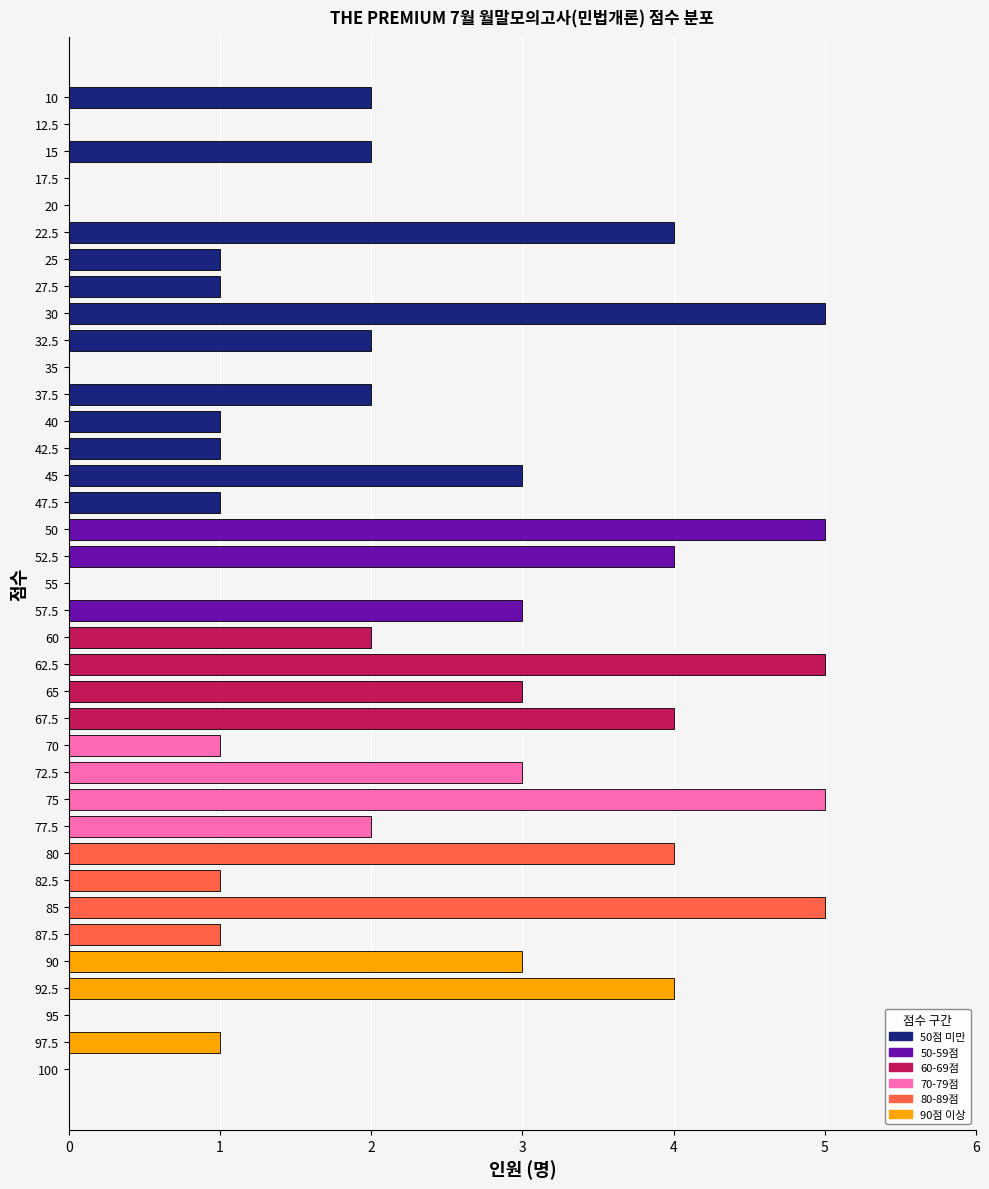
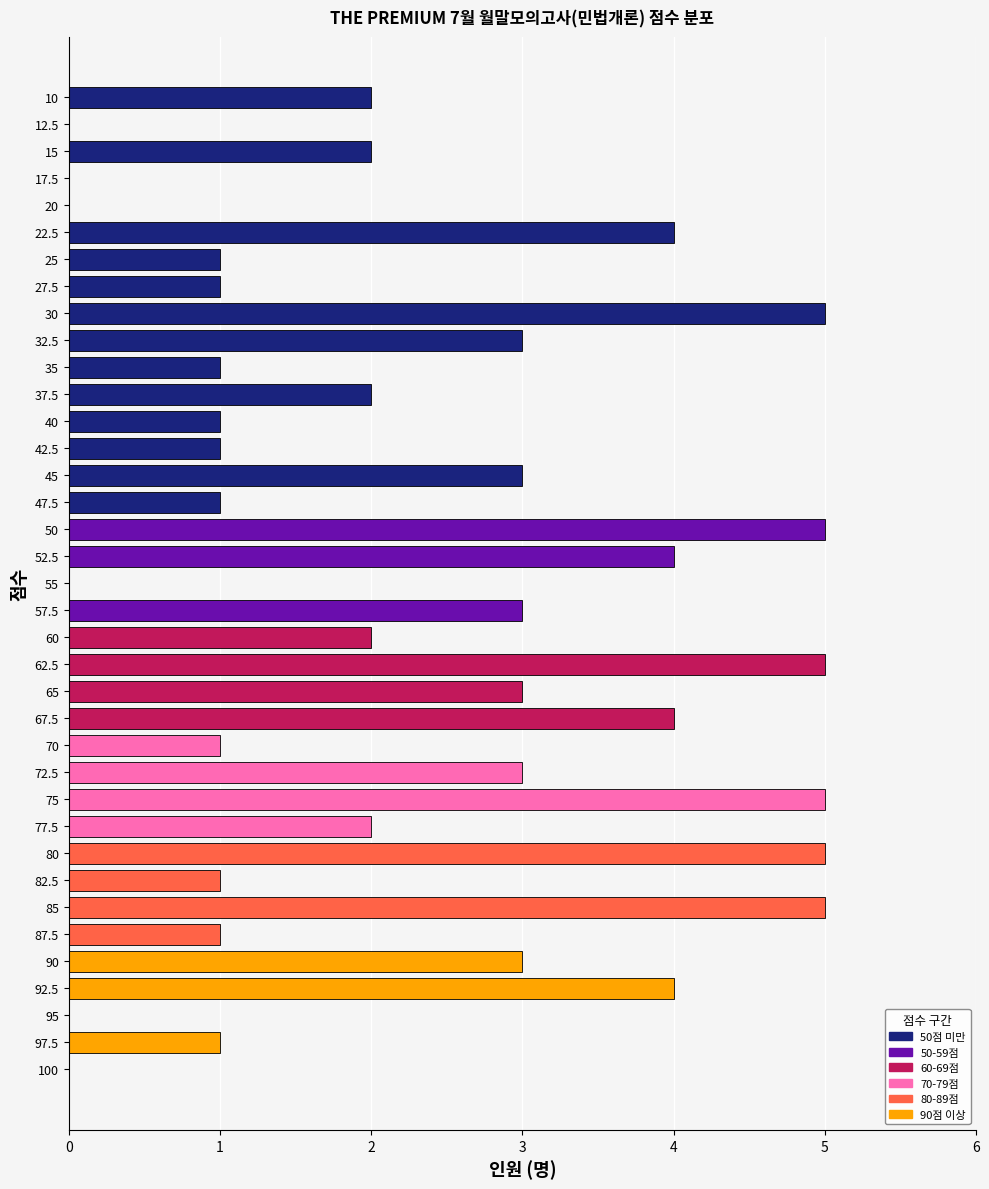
  {
    "10": 2,
    "12.5": 0,
    "15": 2,
    "17.5": 0,
    "20": 0,
    "22.5": 4,
    "25": 1,
    "27.5": 1,
    "30": 5,
-   "32.5": 2,
-   "35": 0,
+   "32.5": 3,
+   "35": 1,
    "37.5": 2,
    "40": 1,
    "42.5": 1,
    "45": 3,
    "47.5": 1,
    "50": 5,
    "52.5": 4,
    "55": 0,
    "57.5": 3,
    "60": 2,
    "62.5": 5,
    "65": 3,
    "67.5": 4,
    "70": 1,
    "72.5": 3,
    "75": 5,
    "77.5": 2,
-   "80": 4,
+   "80": 5,
    "82.5": 1,
    "85": 5,
    "87.5": 1,
    "90": 3,
    "92.5": 4,
    "95": 0,
    "97.5": 1,
    "100": 0
  }
